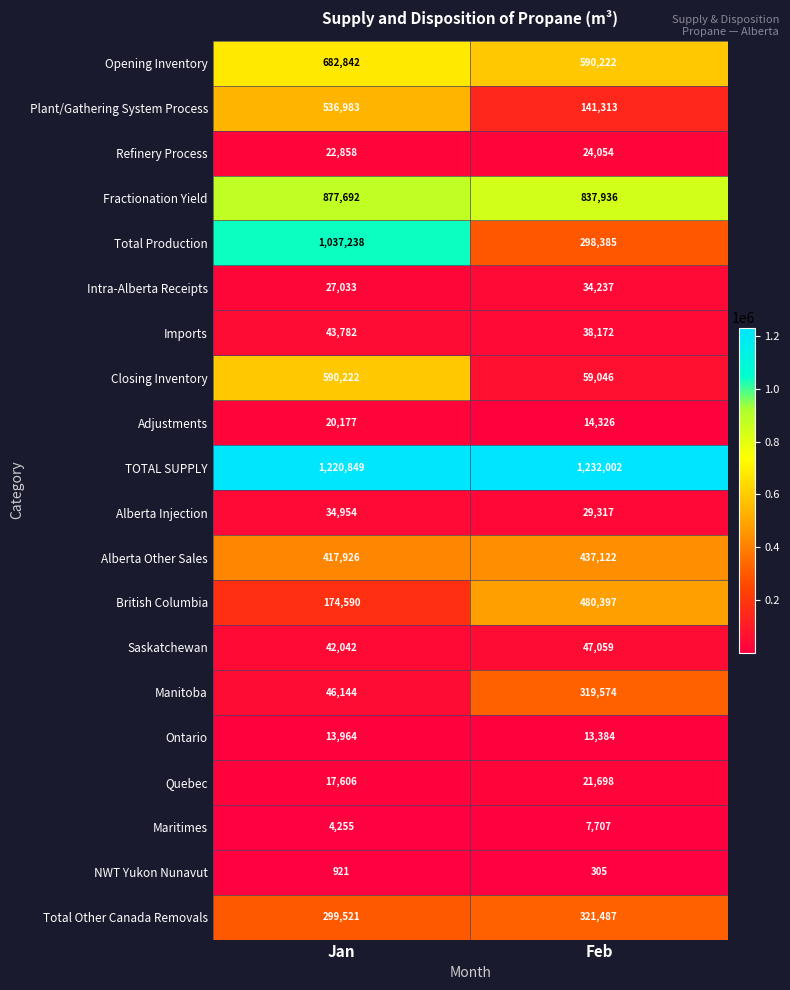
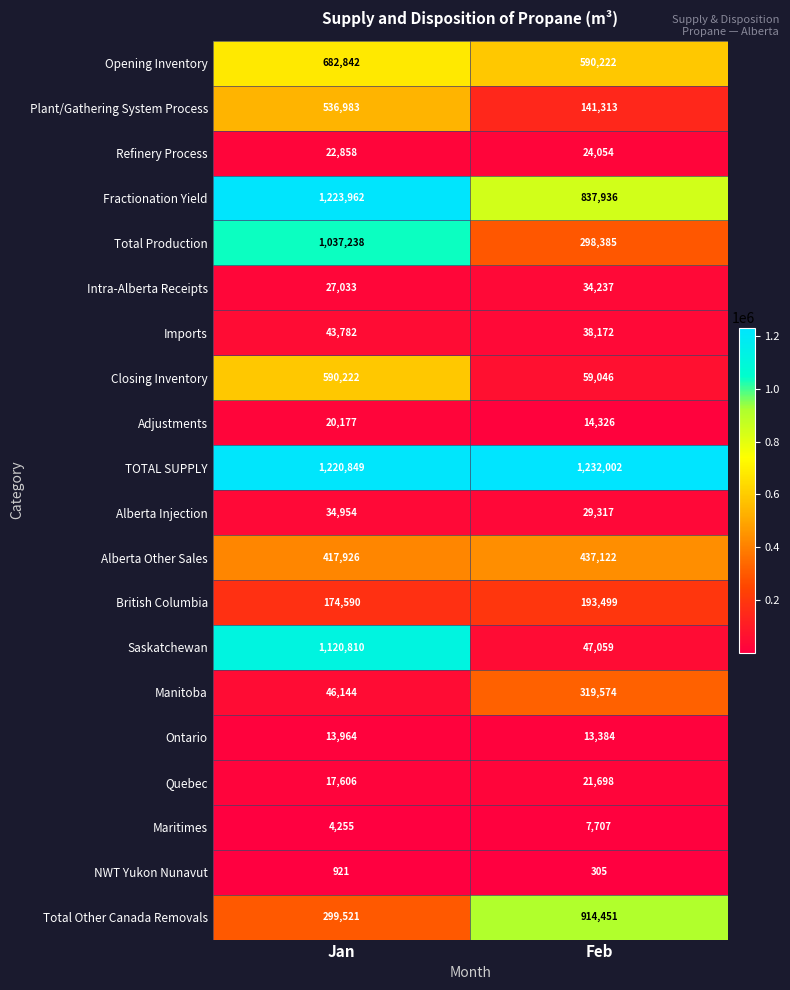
  {
    "Opening Inventory": {
      "Jan": "682,842",
      "Feb": "590,222"
    },
    "Plant/Gathering System Process": {
      "Jan": "536,983",
      "Feb": "141,313"
    },
    "Refinery Process": {
      "Jan": "22,858",
      "Feb": "24,054"
    },
    "Fractionation Yield": {
-     "Jan": "877,692",
+     "Jan": "1,223,962",
      "Feb": "837,936"
    },
    "Total Production": {
      "Jan": "1,037,238",
      "Feb": "298,385"
    },
    "Intra-Alberta Receipts": {
      "Jan": "27,033",
      "Feb": "34,237"
    },
    "Imports": {
      "Jan": "43,782",
      "Feb": "38,172"
    },
    "Closing Inventory": {
      "Jan": "590,222",
      "Feb": "59,046"
    },
    "Adjustments": {
      "Jan": "20,177",
      "Feb": "14,326"
    },
    "TOTAL SUPPLY": {
      "Jan": "1,220,849",
      "Feb": "1,232,002"
    },
    "Alberta Injection": {
      "Jan": "34,954",
      "Feb": "29,317"
    },
    "Alberta Other Sales": {
      "Jan": "417,926",
      "Feb": "437,122"
    },
    "British Columbia": {
      "Jan": "174,590",
-     "Feb": "480,397"
+     "Feb": "193,499"
    },
    "Saskatchewan": {
-     "Jan": "42,042",
+     "Jan": "1,120,810",
      "Feb": "47,059"
    },
    "Manitoba": {
      "Jan": "46,144",
      "Feb": "319,574"
    },
    "Ontario": {
      "Jan": "13,964",
      "Feb": "13,384"
    },
    "Quebec": {
      "Jan": "17,606",
      "Feb": "21,698"
    },
    "Maritimes": {
      "Jan": "4,255",
      "Feb": "7,707"
    },
    "NWT Yukon Nunavut": {
      "Jan": "921",
      "Feb": "305"
    },
    "Total Other Canada Removals": {
      "Jan": "299,521",
-     "Feb": "321,487"
+     "Feb": "914,451"
    }
  }
